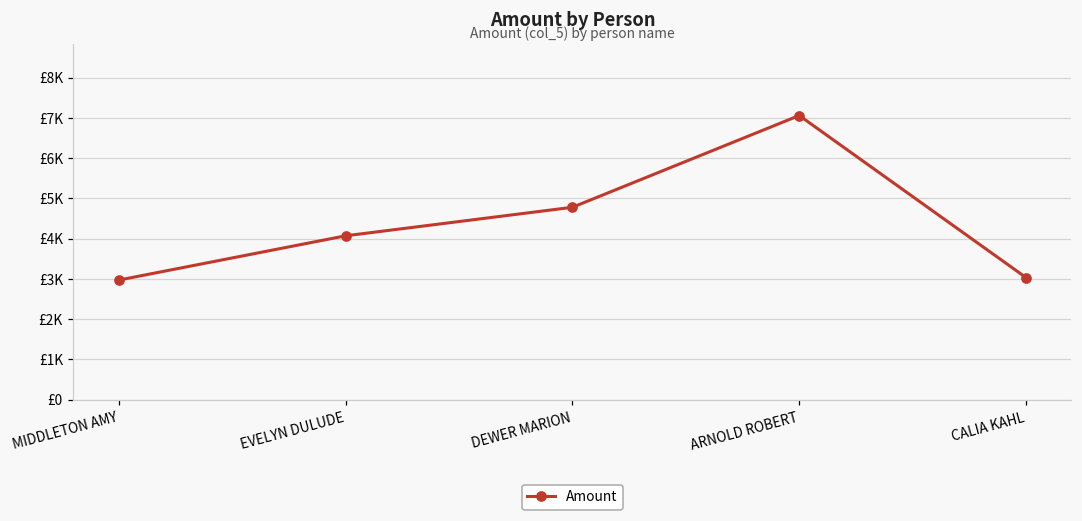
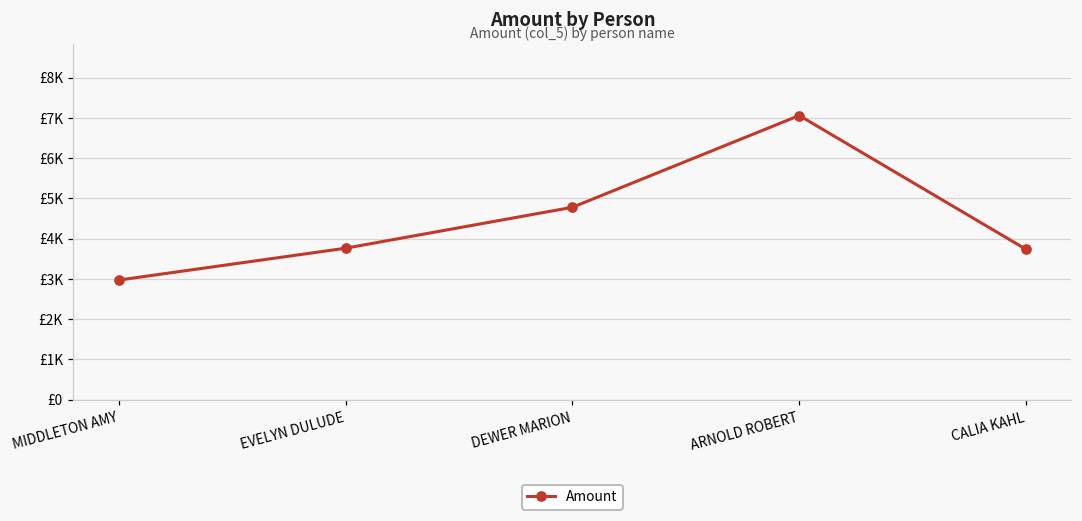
  {
    "MIDDLETON AMY": "£3000",
-   "EVELYN DULUDE": "£4100",
+   "EVELYN DULUDE": "£3800",
    "DEWER MARION": "£4800",
    "ARNOLD ROBERT": "£7100",
-   "CALIA KAHL": "£3000"
+   "CALIA KAHL": "£3700"
  }
